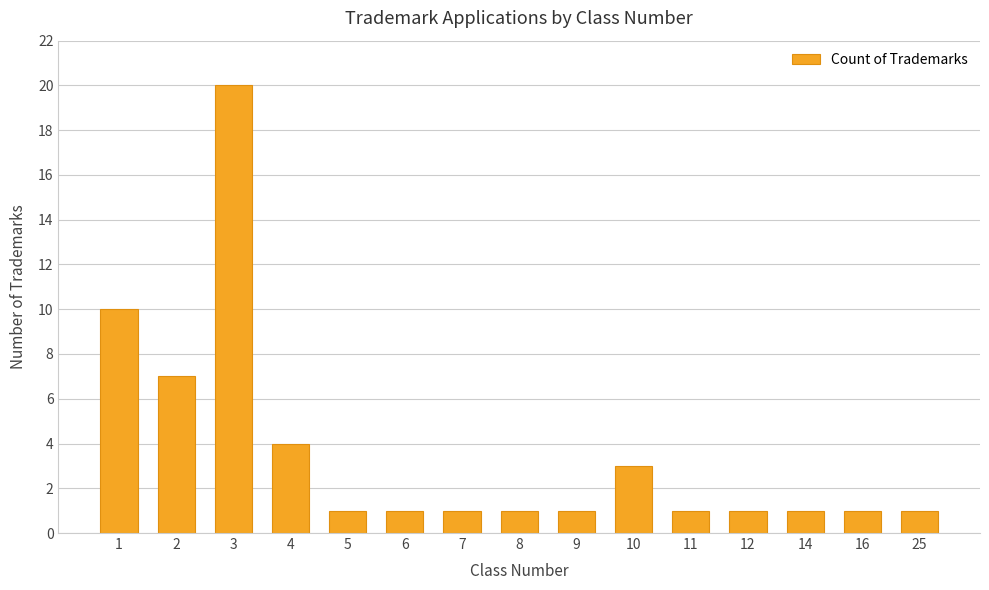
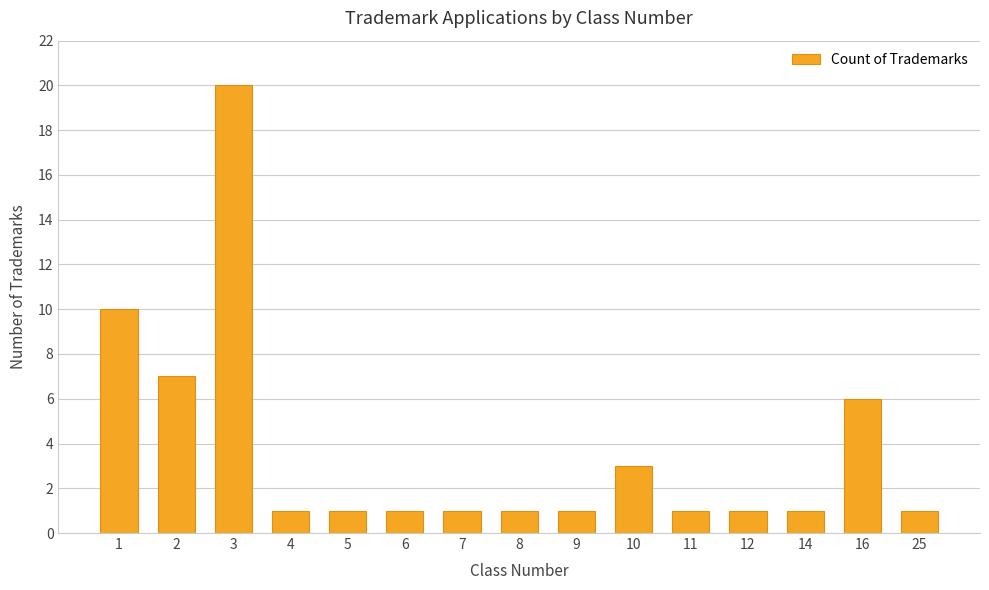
  {
    "1": 10,
    "2": 7,
    "3": 20,
-   "4": 4,
+   "4": 1,
    "5": 1,
    "6": 1,
    "7": 1,
    "8": 1,
    "9": 1,
    "10": 3,
    "11": 1,
    "12": 1,
    "14": 1,
-   "16": 1,
+   "16": 6,
    "25": 1
  }
